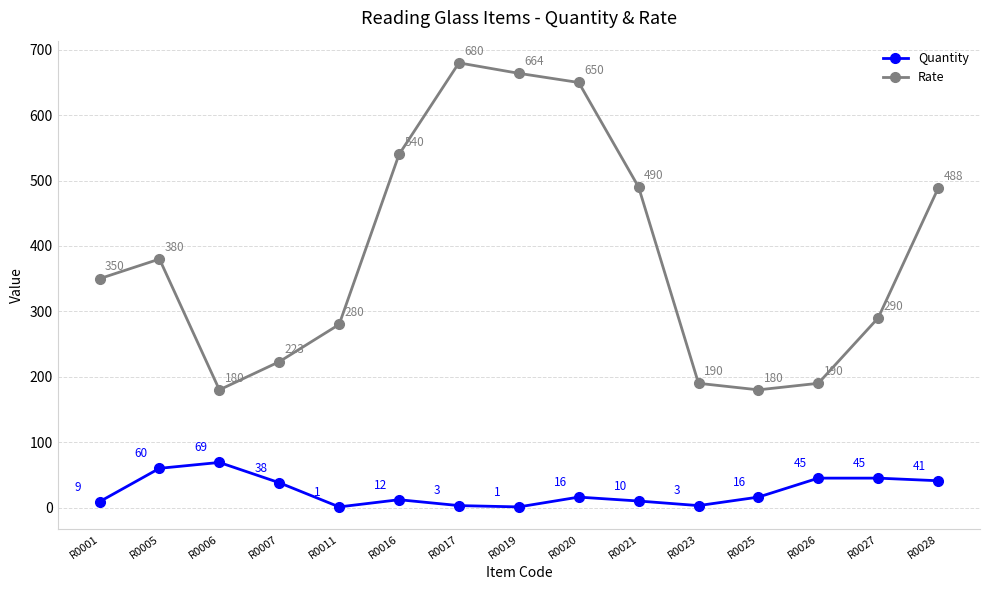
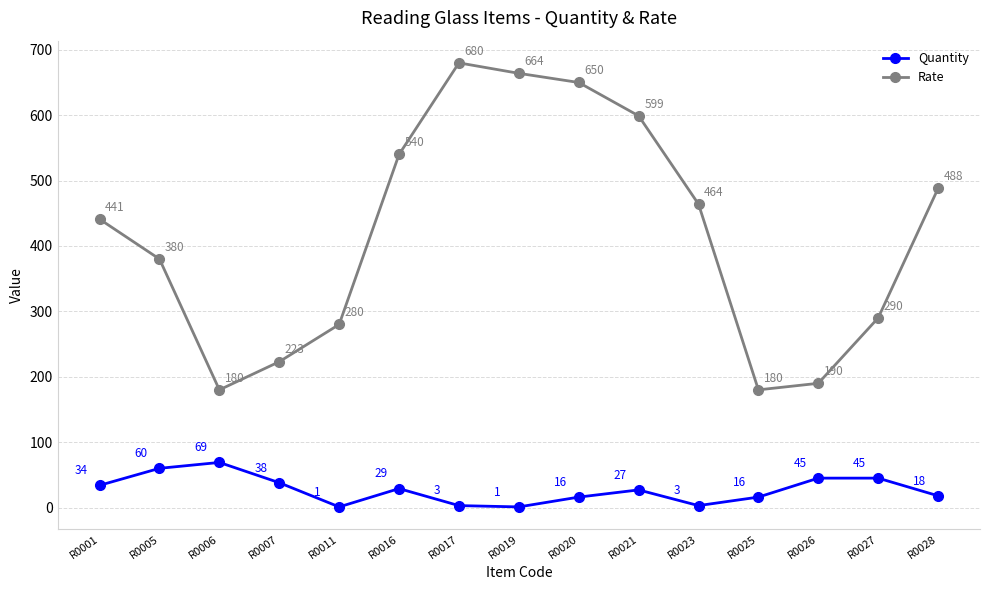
  {
    "Quantity": {
-     "R0001": 9,
+     "R0001": 34,
      "R0005": 60,
      "R0006": 69,
      "R0007": 38,
      "R0011": 1,
-     "R0016": 12,
+     "R0016": 29,
      "R0017": 3,
      "R0019": 1,
      "R0020": 16,
-     "R0021": 10,
+     "R0021": 27,
      "R0023": 3,
      "R0025": 16,
      "R0026": 45,
      "R0027": 45,
-     "R0028": 41
+     "R0028": 18
    },
    "Rate": {
-     "R0001": 350,
+     "R0001": 441,
      "R0005": 380,
      "R0006": 180,
      "R0007": 223,
      "R0011": 280,
      "R0016": 540,
      "R0017": 680,
      "R0019": 664,
      "R0020": 650,
-     "R0021": 490,
-     "R0023": 190,
+     "R0021": 599,
+     "R0023": 464,
      "R0025": 180,
      "R0026": 190,
      "R0027": 290,
      "R0028": 488
    }
  }
